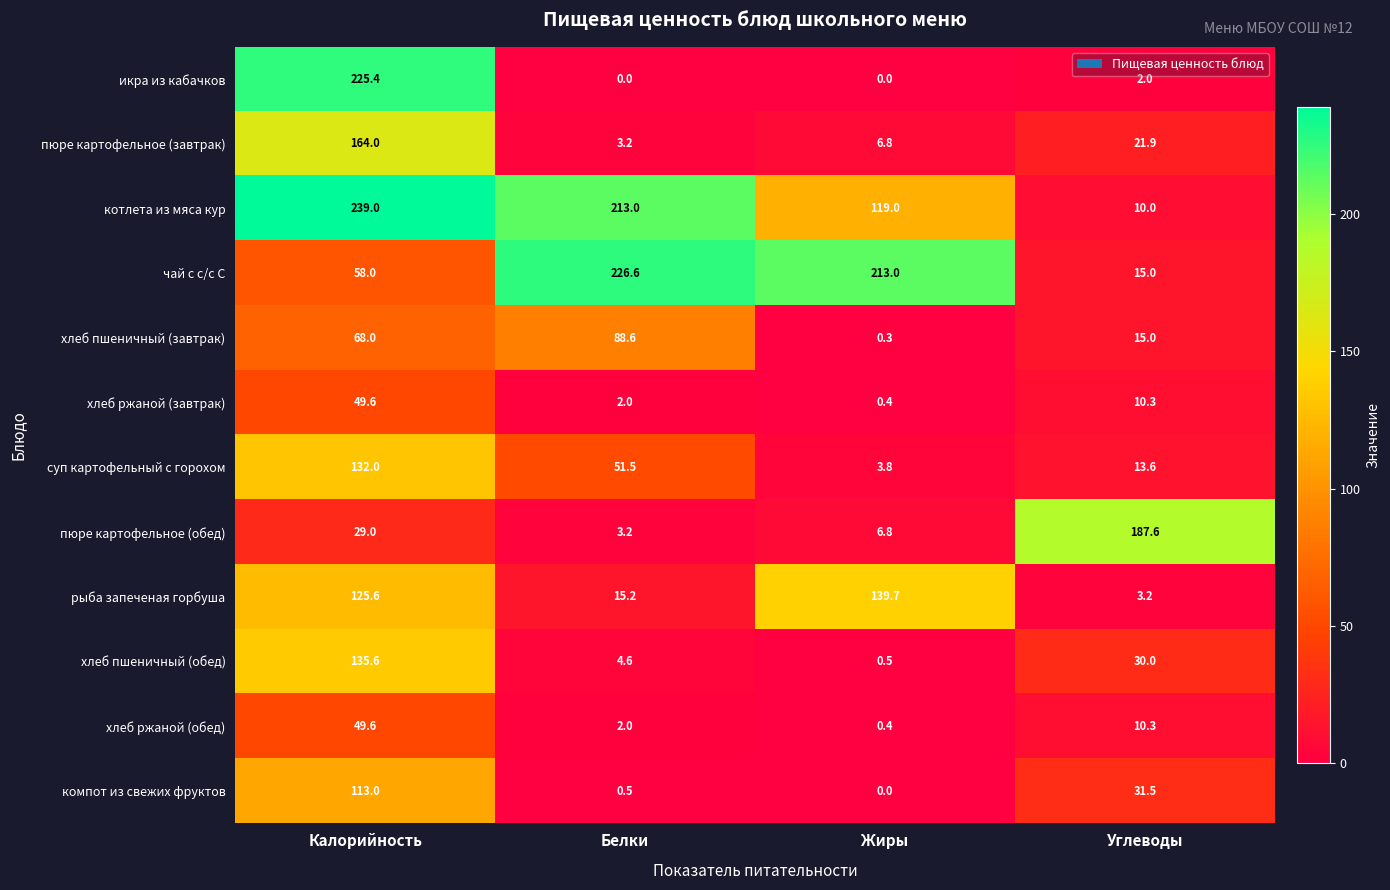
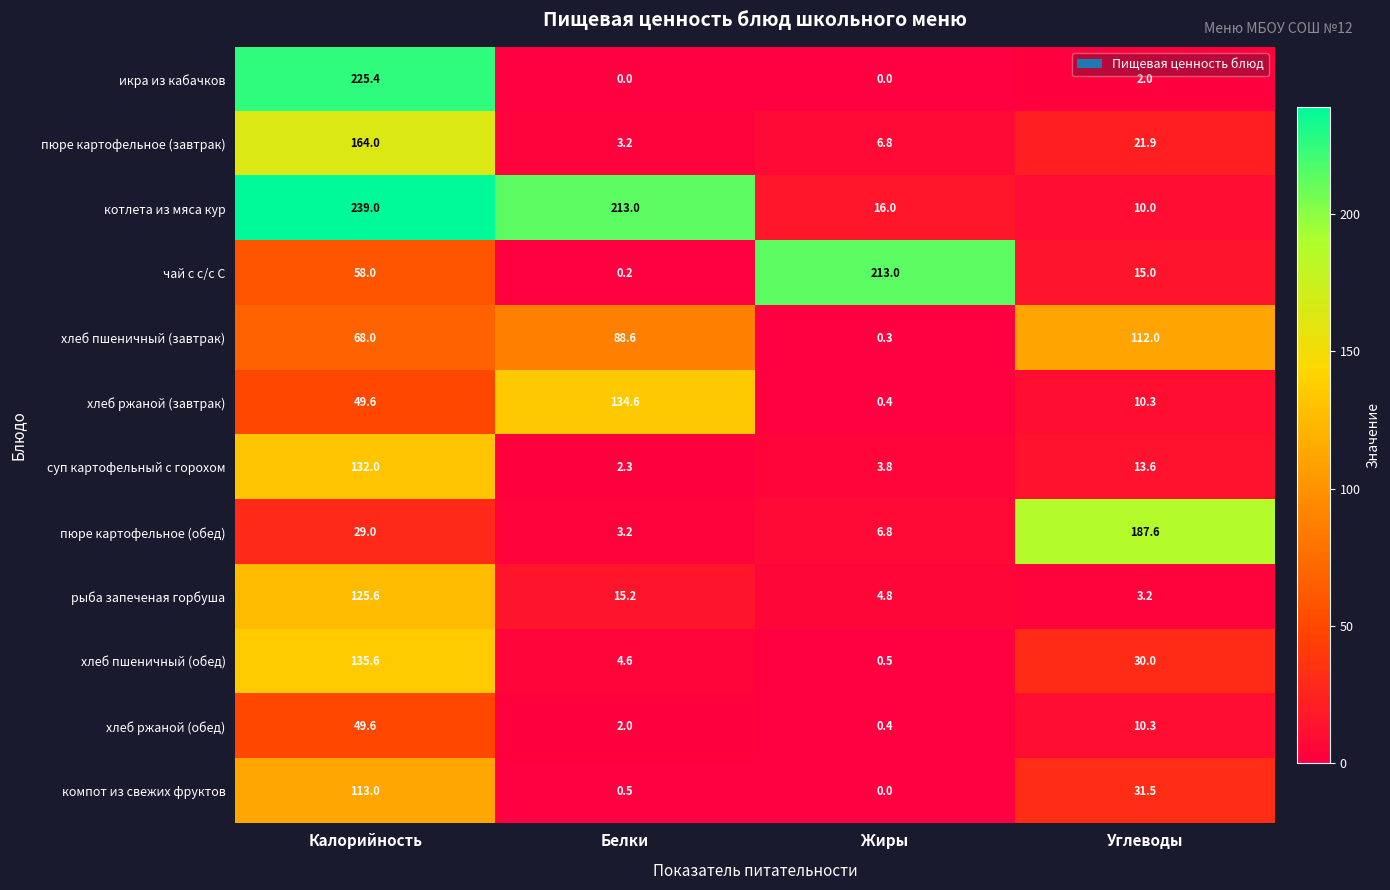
  {
    "икра из кабачков": {
      "Калорийность": 225.4,
      "Белки": 0.0,
      "Жиры": 0.0
    },
    "пюре картофельное (завтрак)": {
      "Калорийность": 164.0,
      "Белки": 3.2,
      "Жиры": 6.8,
      "Углеводы": 21.9
    },
    "котлета из мяса кур": {
      "Калорийность": 239.0,
      "Белки": 213.0,
-     "Жиры": 119.0,
+     "Жиры": 16.0,
      "Углеводы": 10.0
    },
    "чай с с/с С": {
      "Калорийность": 58.0,
-     "Белки": 226.6,
+     "Белки": 0.2,
      "Жиры": 213.0,
      "Углеводы": 15.0
    },
    "хлеб пшеничный (завтрак)": {
      "Калорийность": 68.0,
      "Белки": 88.6,
      "Жиры": 0.3,
-     "Углеводы": 15.0
+     "Углеводы": 112.0
    },
    "хлеб ржаной (завтрак)": {
      "Калорийность": 49.6,
-     "Белки": 2.0,
+     "Белки": 134.6,
      "Жиры": 0.4,
      "Углеводы": 10.3
    },
    "суп картофельный с горохом": {
      "Калорийность": 132.0,
-     "Белки": 51.5,
+     "Белки": 2.3,
      "Жиры": 3.8,
      "Углеводы": 13.6
    },
    "пюре картофельное (обед)": {
      "Калорийность": 29.0,
      "Белки": 3.2,
      "Жиры": 6.8,
      "Углеводы": 187.6
    },
    "рыба запеченая горбуша": {
      "Калорийность": 125.6,
      "Белки": 15.2,
-     "Жиры": 139.7,
+     "Жиры": 4.8,
      "Углеводы": 3.2
    },
    "хлеб пшеничный (обед)": {
      "Калорийность": 135.6,
      "Белки": 4.6,
      "Жиры": 0.5,
      "Углеводы": 30.0
    },
    "хлеб ржаной (обед)": {
      "Калорийность": 49.6,
      "Белки": 2.0,
      "Жиры": 0.4,
      "Углеводы": 10.3
    },
    "компот из свежих фруктов": {
      "Калорийность": 113.0,
      "Белки": 0.5,
      "Жиры": 0.0,
      "Углеводы": 31.5
    }
  }
